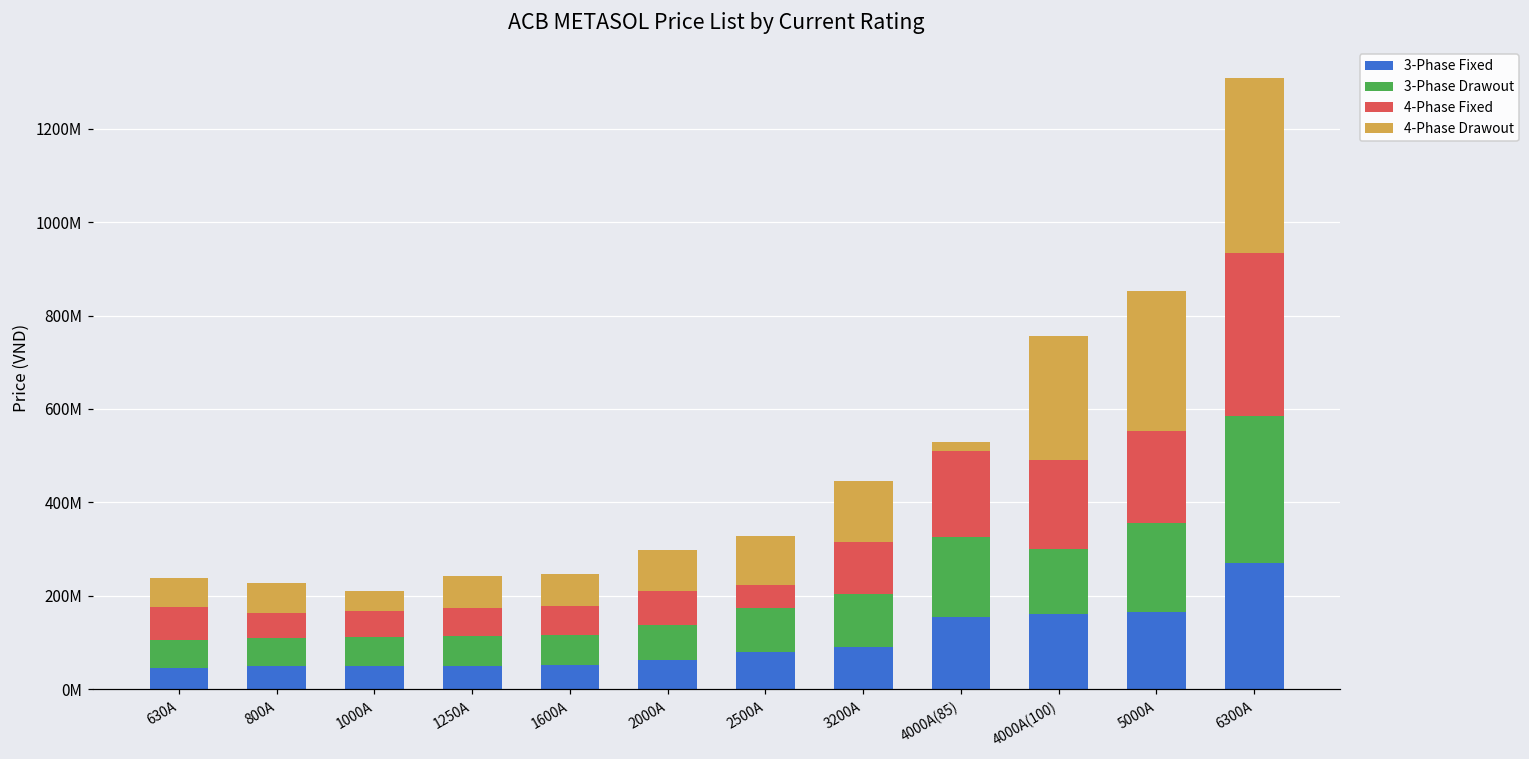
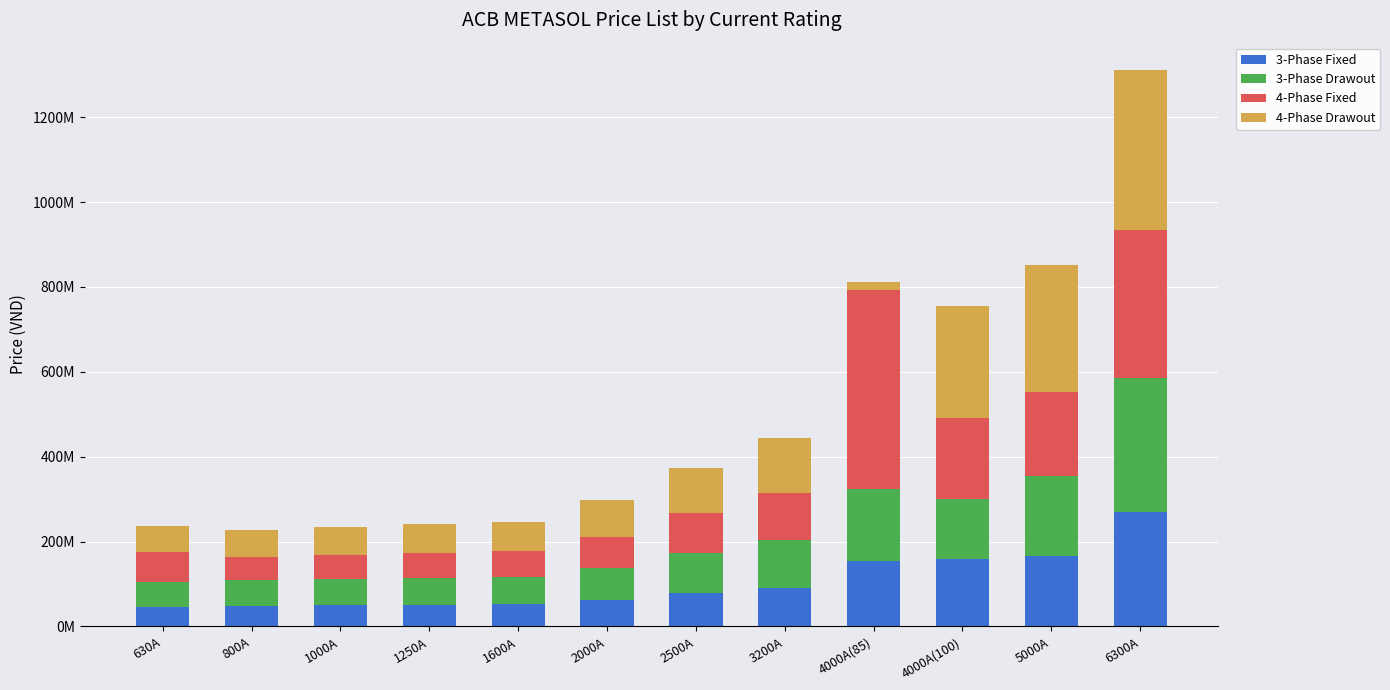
  {
    "3-Phase Fixed": {
      "630A": 50000000,
      "800A": 50000000,
      "1000A": 50000000,
      "1250A": 50000000,
      "1600A": 50000000,
      "2000A": 60000000,
      "2500A": 80000000,
      "3200A": 90000000,
      "4000A(85)": 160000000,
      "4000A(100)": 160000000,
      "5000A": 170000000,
      "6300A": 270000000
    },
    "3-Phase Drawout": {
      "630A": 60000000,
      "800A": 60000000,
      "1000A": 60000000,
      "1250A": 60000000,
      "1600A": 60000000,
      "2000A": 70000000,
      "2500A": 90000000,
      "3200A": 110000000,
      "4000A(85)": 170000000,
      "4000A(100)": 140000000,
      "5000A": 190000000,
      "6300A": 320000000
    },
    "4-Phase Fixed": {
      "630A": 70000000,
      "800A": 50000000,
      "1000A": 60000000,
      "1250A": 60000000,
      "1600A": 60000000,
      "2000A": 70000000,
-     "2500A": 50000000,
+     "2500A": 100000000,
      "3200A": 110000000,
-     "4000A(85)": 190000000,
+     "4000A(85)": 470000000,
      "4000A(100)": 190000000,
      "5000A": 200000000,
      "6300A": 350000000
    },
    "4-Phase Drawout": {
      "630A": 60000000,
      "800A": 60000000,
-     "1000A": 40000000,
+     "1000A": 70000000,
      "1250A": 70000000,
      "1600A": 70000000,
      "2000A": 90000000,
      "2500A": 110000000,
      "3200A": 130000000,
      "4000A(85)": 20000000,
      "4000A(100)": 270000000,
      "5000A": 300000000,
      "6300A": 380000000
    }
  }
